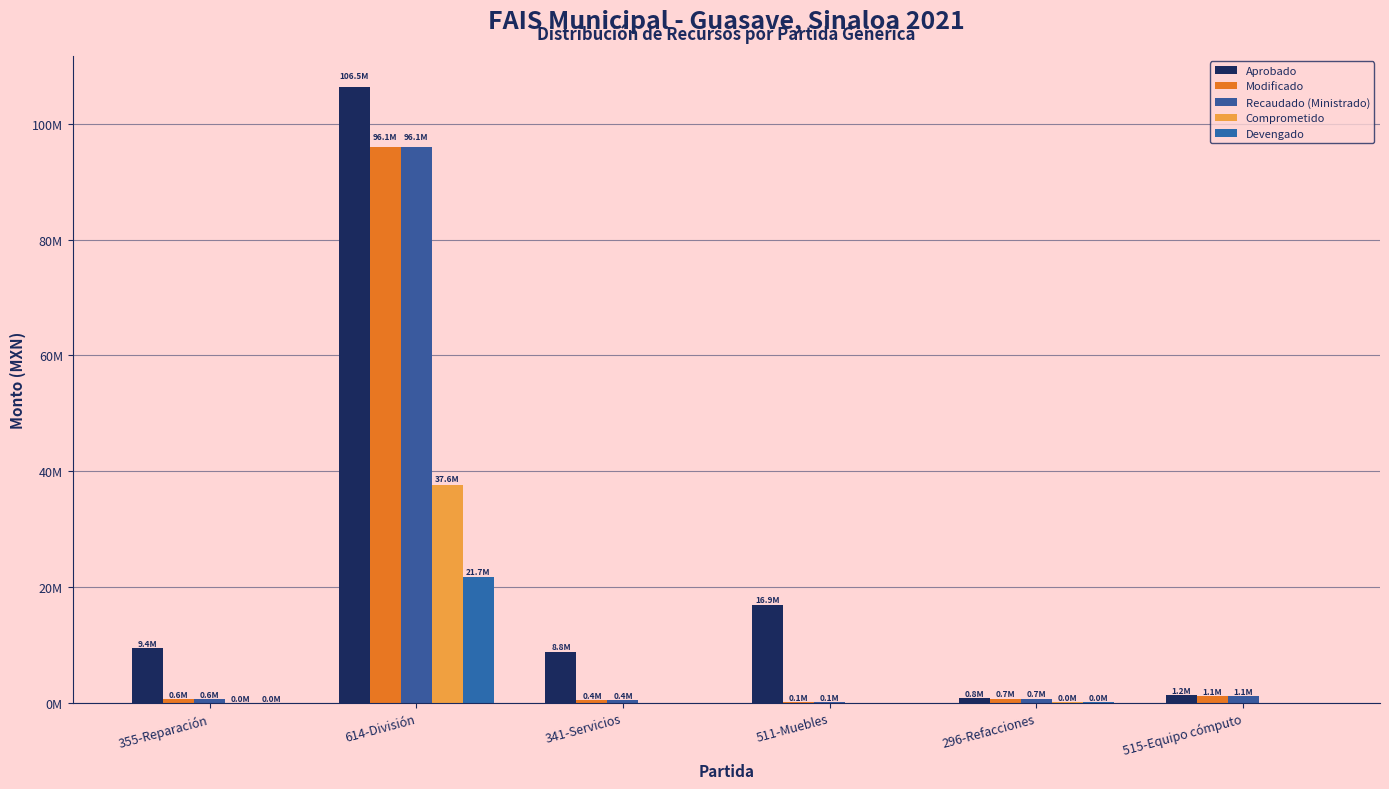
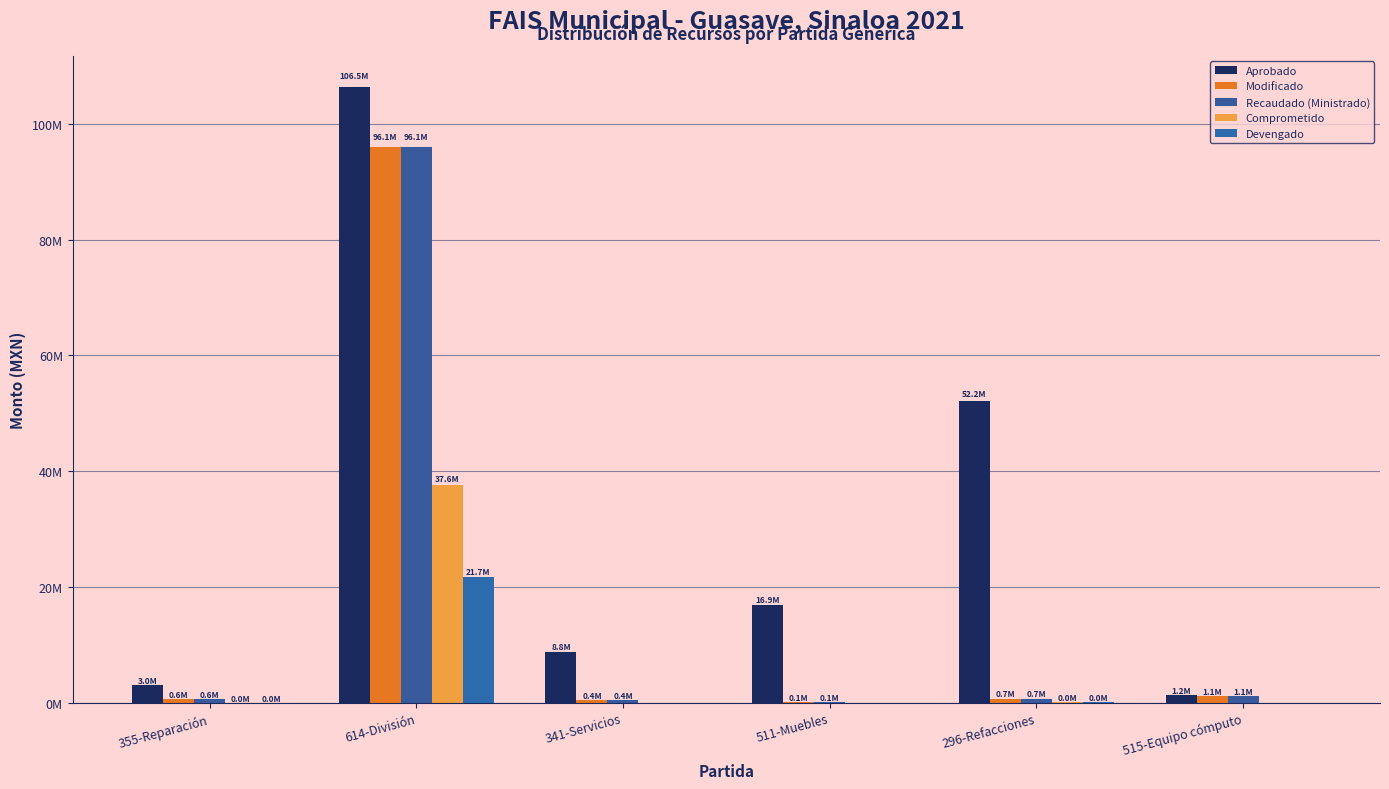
  {
    "Aprobado": {
-     "355-Reparación": "9.4M",
+     "355-Reparación": "3.0M",
      "614-División": "106.5M",
      "341-Servicios": "8.8M",
      "511-Muebles": "16.9M",
-     "296-Refacciones": "0.8M",
+     "296-Refacciones": "52.2M",
      "515-Equipo cómputo": "1.2M"
    }
  }
